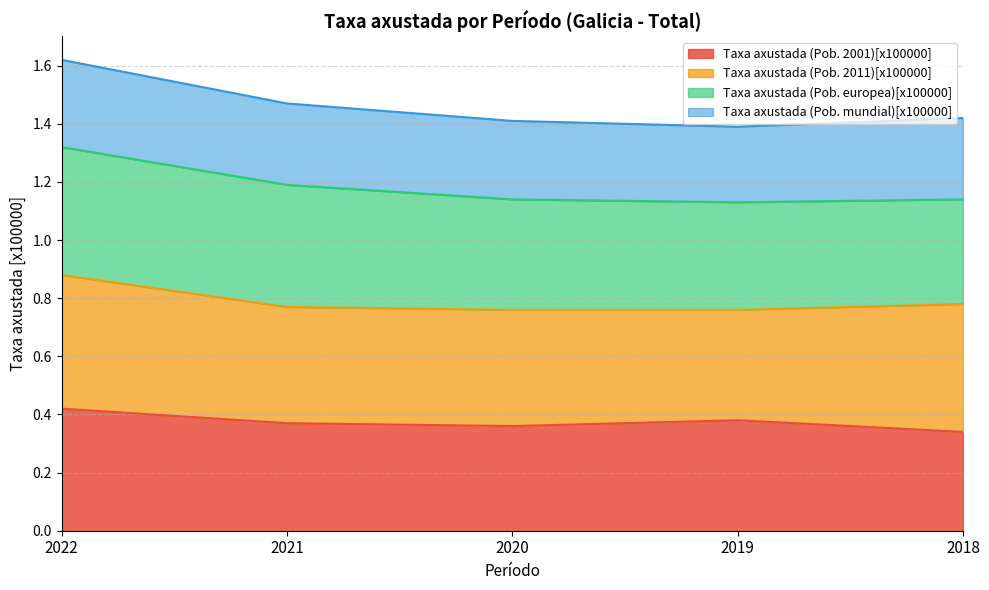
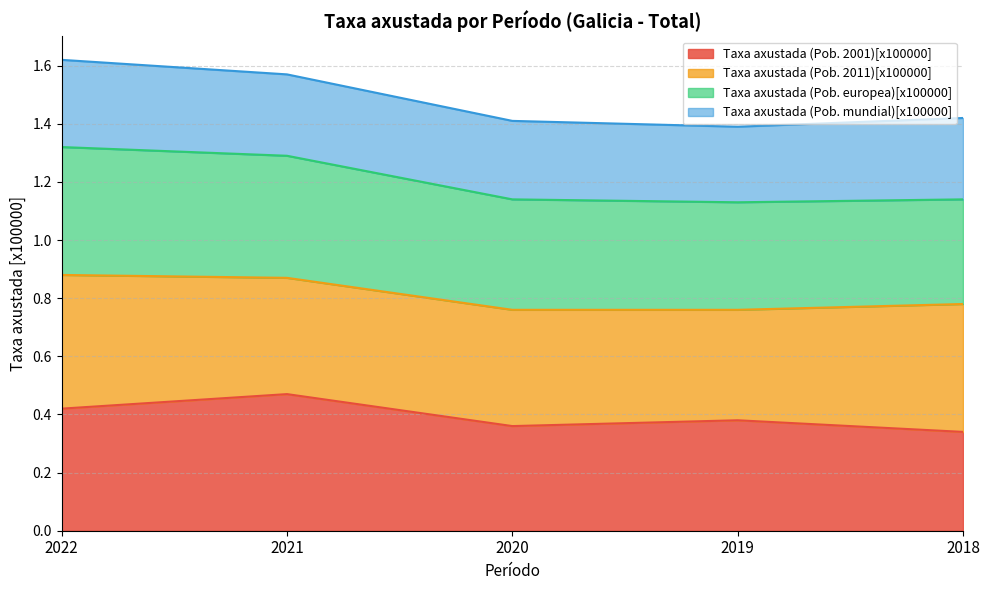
  {
    "Taxa axustada (Pob. 2001)[x100000]": {
      "2022": 0.42,
-     "2021": 0.37,
+     "2021": 0.47,
      "2020": 0.36,
      "2019": 0.38,
      "2018": 0.34
    },
    "Taxa axustada (Pob. 2011)[x100000]": {
      "2022": 0.46,
      "2021": 0.40,
      "2020": 0.40,
      "2019": 0.38,
      "2018": 0.44
    },
    "Taxa axustada (Pob. europea)[x100000]": {
      "2022": 0.44,
      "2021": 0.42,
      "2020": 0.38,
      "2019": 0.37,
      "2018": 0.36
    },
    "Taxa axustada (Pob. mundial)[x100000]": {
      "2022": 0.30,
      "2021": 0.28,
      "2020": 0.27,
      "2019": 0.26,
      "2018": 0.28
    }
  }
